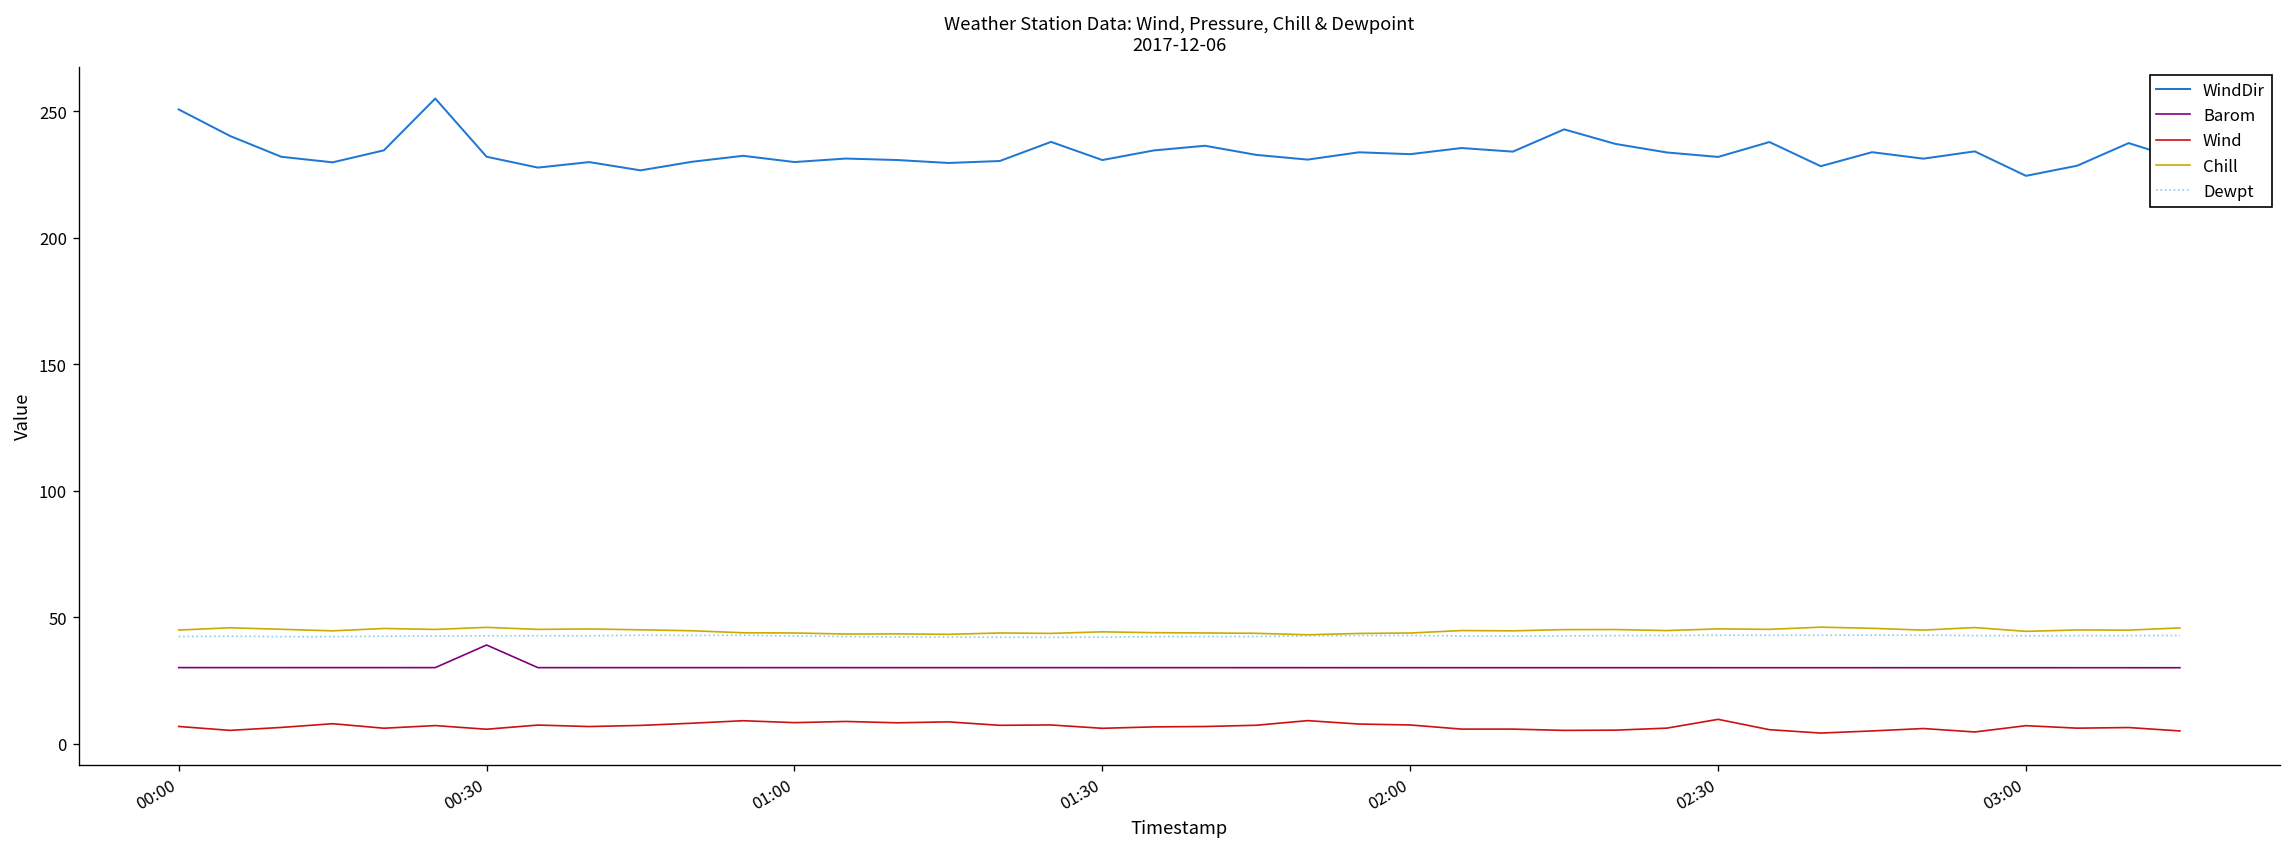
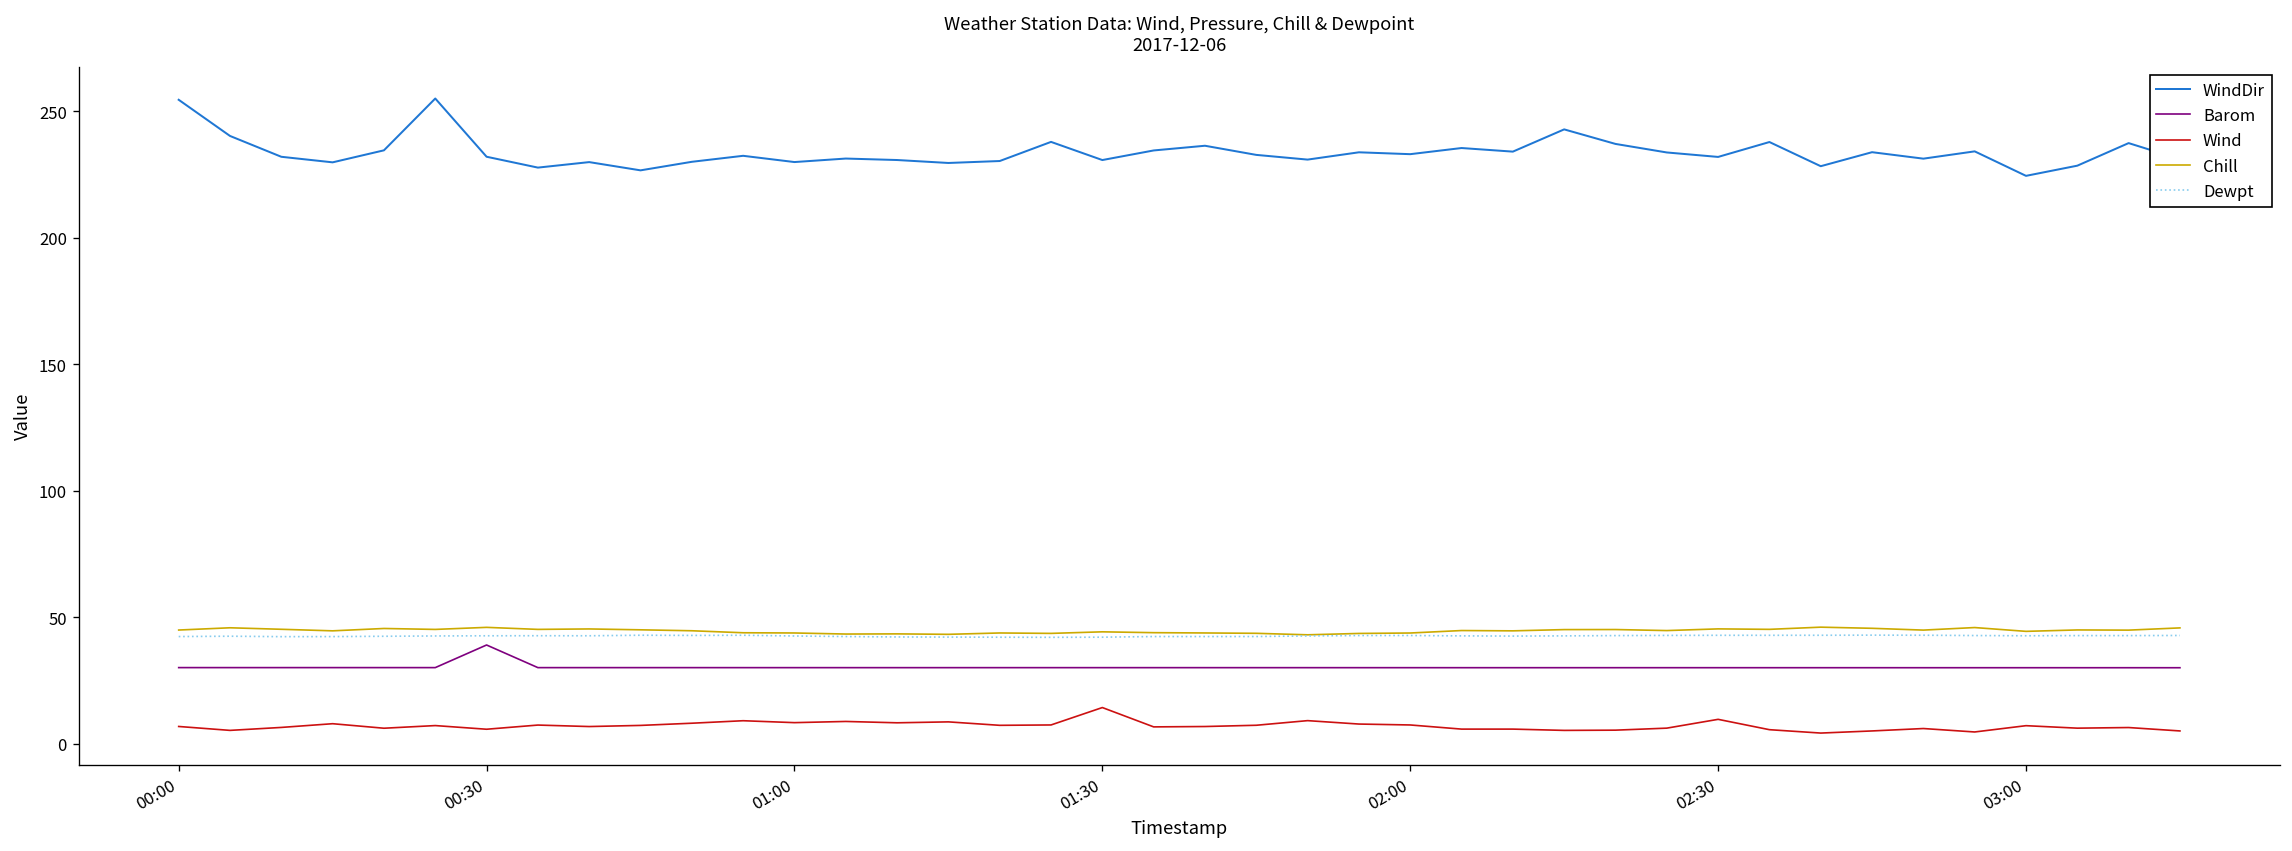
  {
    "WindDir": {
-     "00:00": 251,
+     "00:00": 255,
      "00:30": 232,
      "01:00": 230,
      "01:30": 231,
      "02:00": 233,
      "02:30": 232,
      "03:00": 224
    },
    "Barom": {
      "00:00": 30,
      "00:30": 39,
      "01:00": 30,
      "01:30": 30,
      "02:00": 30,
      "02:30": 30,
      "03:00": 30
    },
    "Wind": {
      "00:00": 7,
      "00:30": 6,
      "01:00": 8,
-     "01:30": 6,
+     "01:30": 14,
      "02:00": 7,
      "02:30": 10,
      "03:00": 7
    },
    "Chill": {
      "00:00": 45,
      "00:30": 46,
      "01:30": 44,
      "02:30": 45,
      "03:00": 44
    },
    "Dewpt": {
      "00:00": 42,
      "00:30": 43,
      "01:30": 42,
      "02:30": 43,
      "03:00": 43
    }
  }
